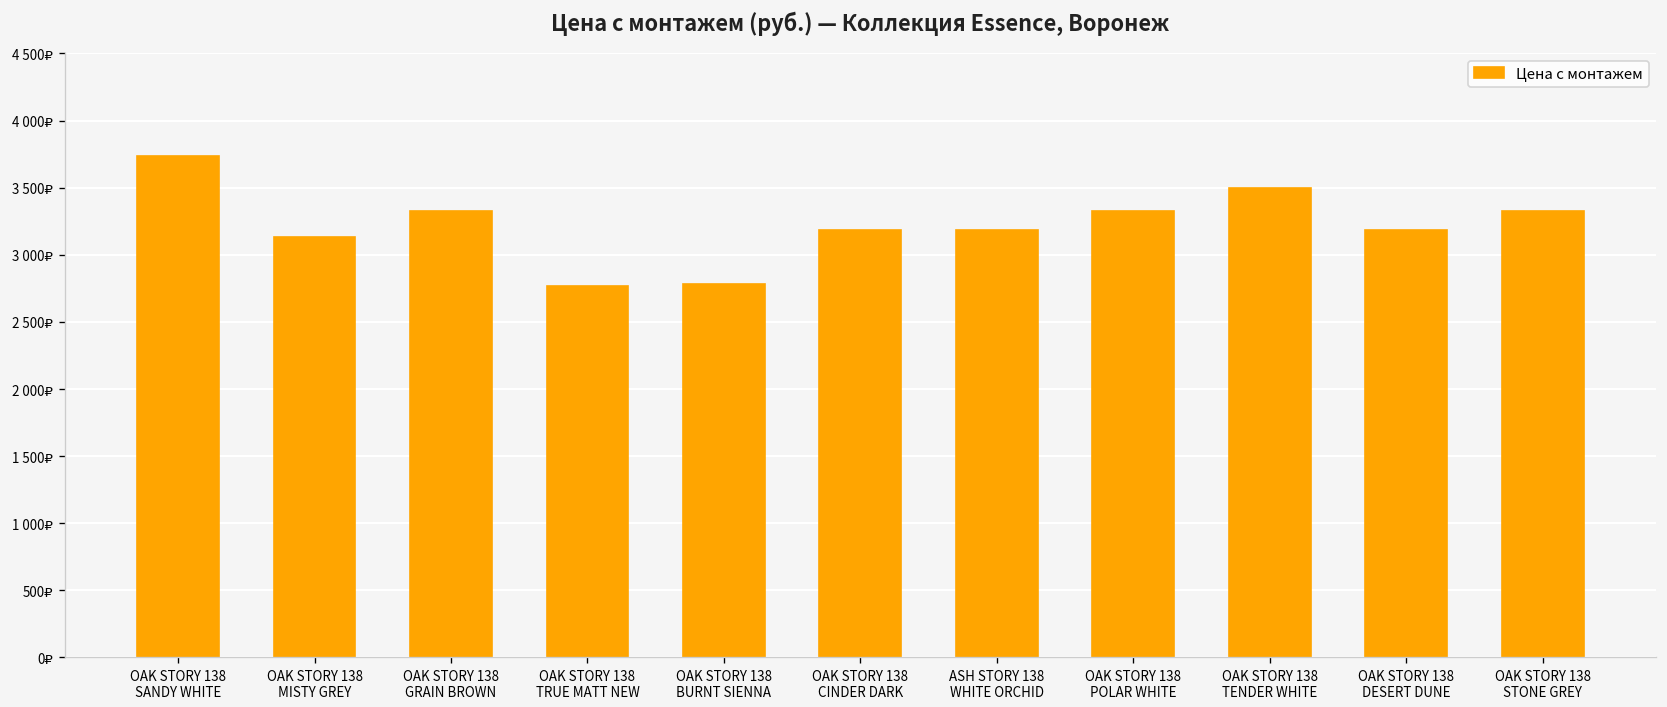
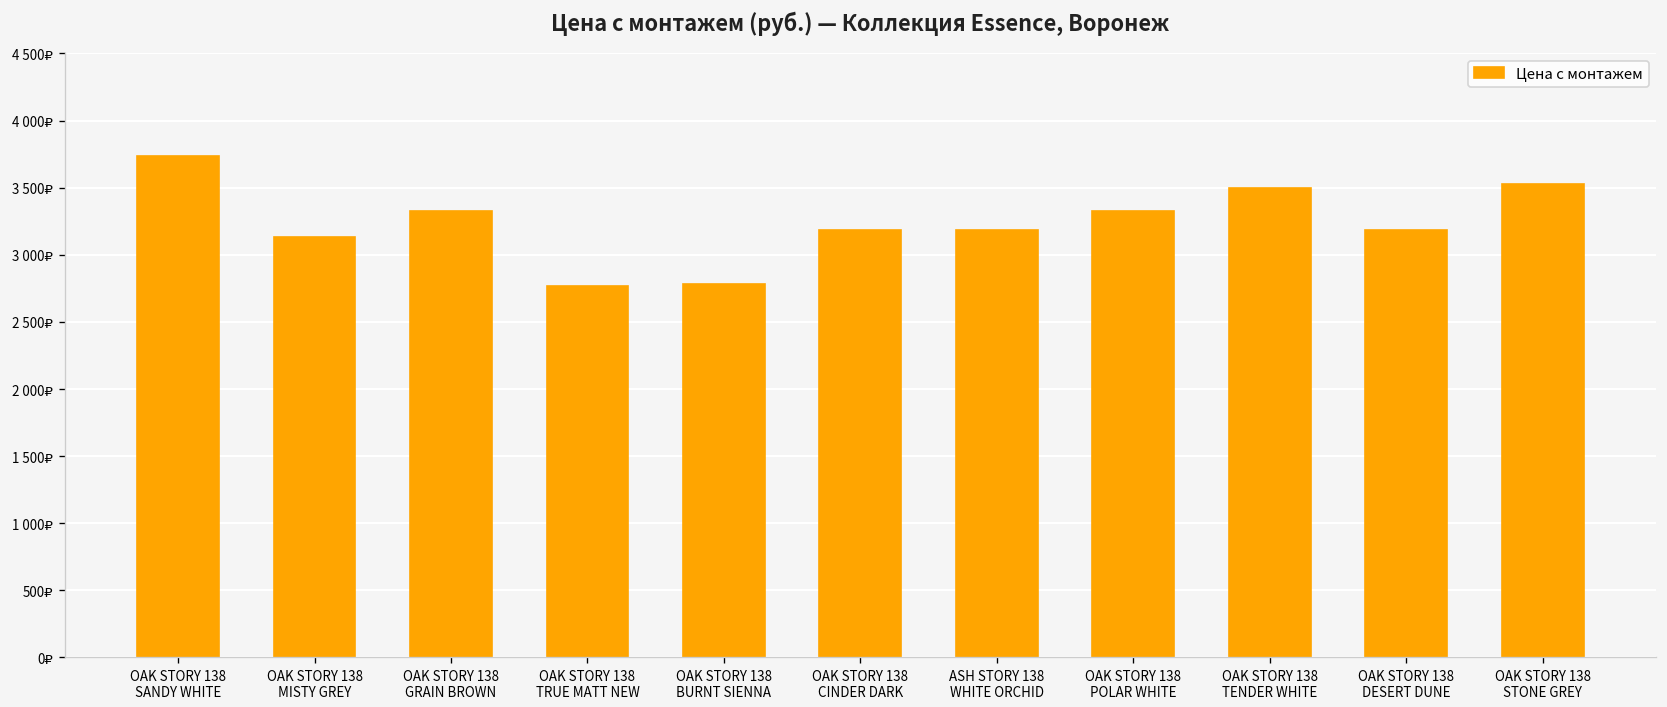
  {
    "OAK STORY 138 SANDY WHITE": "3740₽",
    "OAK STORY 138 MISTY GREY": "3130₽",
    "OAK STORY 138 GRAIN BROWN": "3330₽",
    "OAK STORY 138 TRUE MATT NEW": "2770₽",
    "OAK STORY 138 BURNT SIENNA": "2780₽",
    "OAK STORY 138 CINDER DARK": "3190₽",
    "ASH STORY 138 WHITE ORCHID": "3190₽",
    "OAK STORY 138 POLAR WHITE": "3330₽",
    "OAK STORY 138 TENDER WHITE": "3500₽",
    "OAK STORY 138 DESERT DUNE": "3190₽",
-   "OAK STORY 138 STONE GREY": "3330₽"
+   "OAK STORY 138 STONE GREY": "3530₽"
  }
